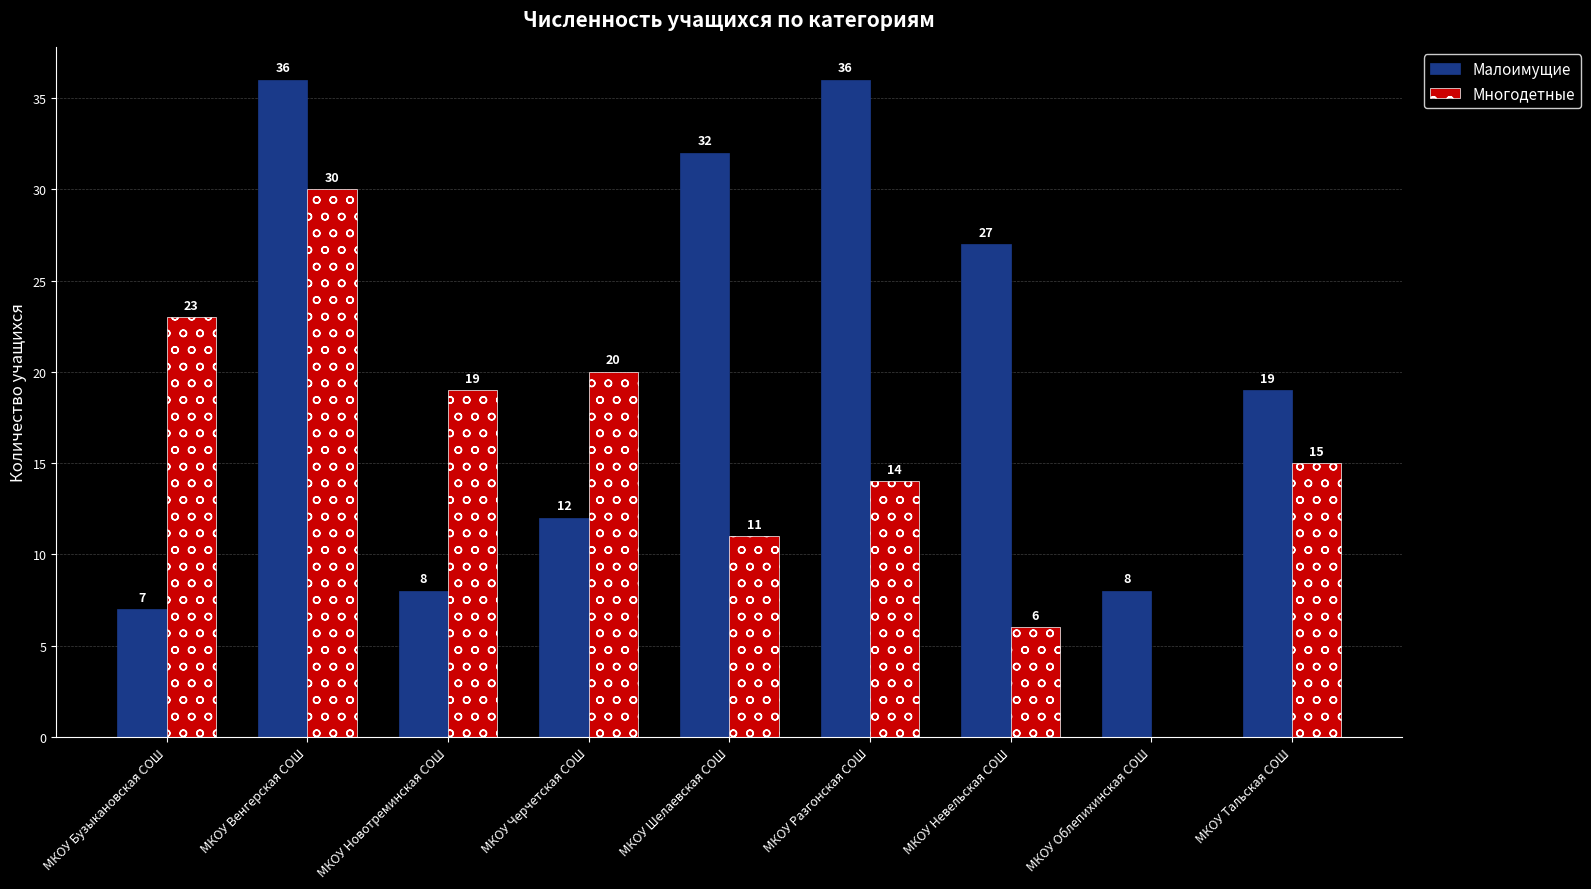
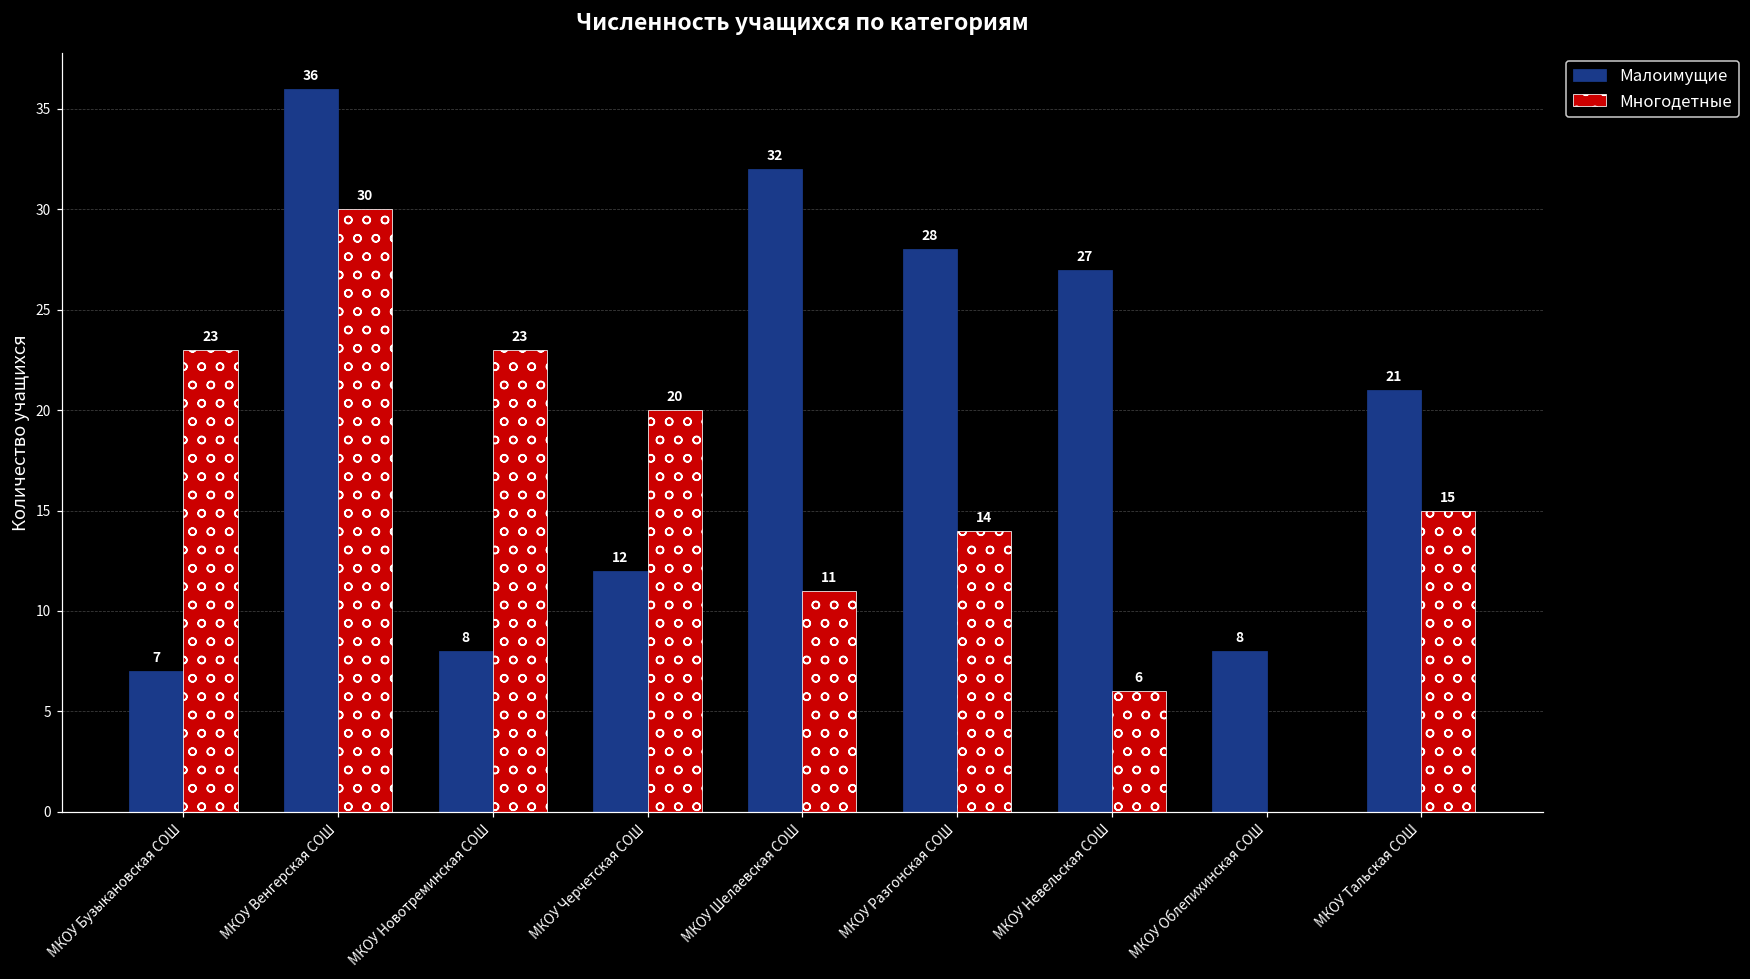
  {
    "Малоимущие": {
      "МКОУ Бузыкановская СОШ": 7,
      "МКОУ Венгерская СОШ": 36,
      "МКОУ Новотреминская СОШ": 8,
      "МКОУ Черчетская СОШ": 12,
      "МКОУ Шелаевская СОШ": 32,
-     "МКОУ Разгонская СОШ": 36,
+     "МКОУ Разгонская СОШ": 28,
      "МКОУ Невельская СОШ": 27,
      "МКОУ Облепихинская СОШ": 8,
-     "МКОУ Тальская СОШ": 19
+     "МКОУ Тальская СОШ": 21
    },
    "Многодетные": {
      "МКОУ Бузыкановская СОШ": 23,
      "МКОУ Венгерская СОШ": 30,
-     "МКОУ Новотреминская СОШ": 19,
+     "МКОУ Новотреминская СОШ": 23,
      "МКОУ Черчетская СОШ": 20,
      "МКОУ Шелаевская СОШ": 11,
      "МКОУ Разгонская СОШ": 14,
      "МКОУ Невельская СОШ": 6,
      "МКОУ Тальская СОШ": 15
    }
  }
